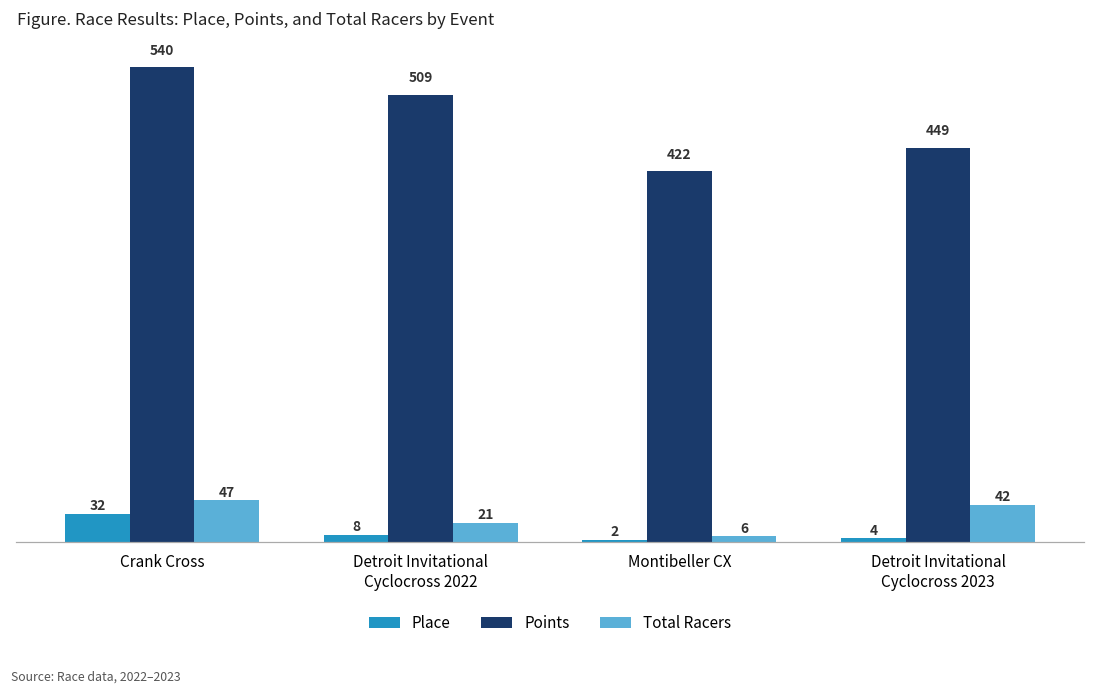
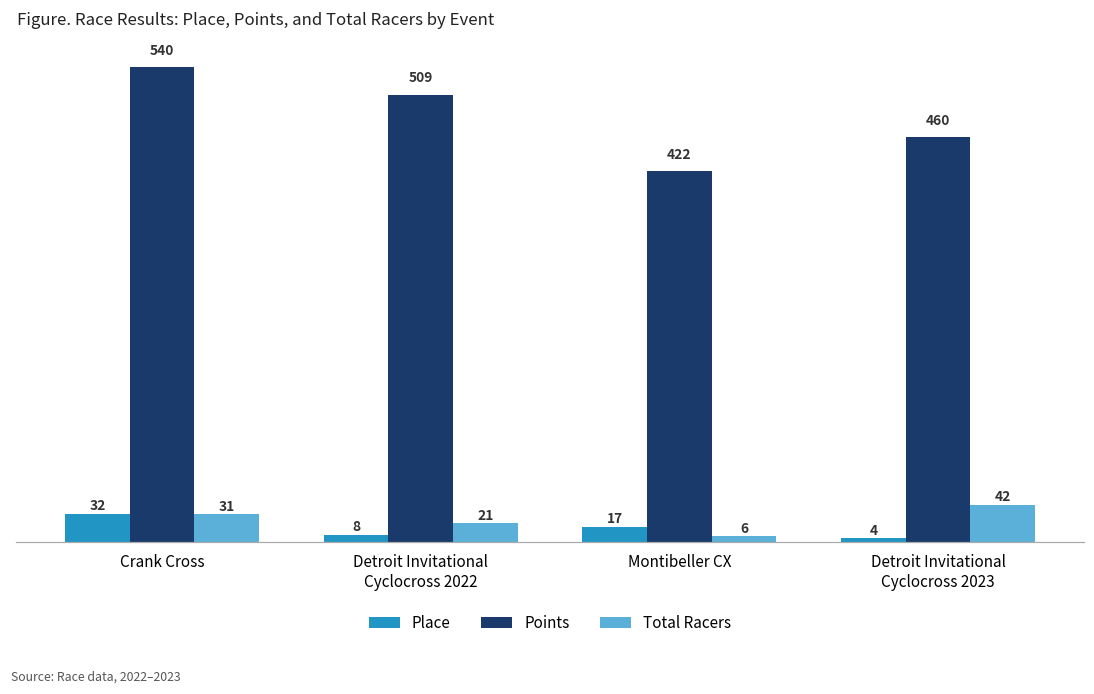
  {
    "Place": {
      "Crank Cross": 32,
      "Detroit Invitational Cyclocross 2022": 8,
-     "Montibeller CX": 2,
+     "Montibeller CX": 17,
      "Detroit Invitational Cyclocross 2023": 4
    },
    "Points": {
      "Crank Cross": 540,
      "Detroit Invitational Cyclocross 2022": 509,
      "Montibeller CX": 422,
-     "Detroit Invitational Cyclocross 2023": 449
+     "Detroit Invitational Cyclocross 2023": 460
    },
    "Total Racers": {
-     "Crank Cross": 47,
+     "Crank Cross": 31,
      "Detroit Invitational Cyclocross 2022": 21,
      "Montibeller CX": 6,
      "Detroit Invitational Cyclocross 2023": 42
    }
  }
